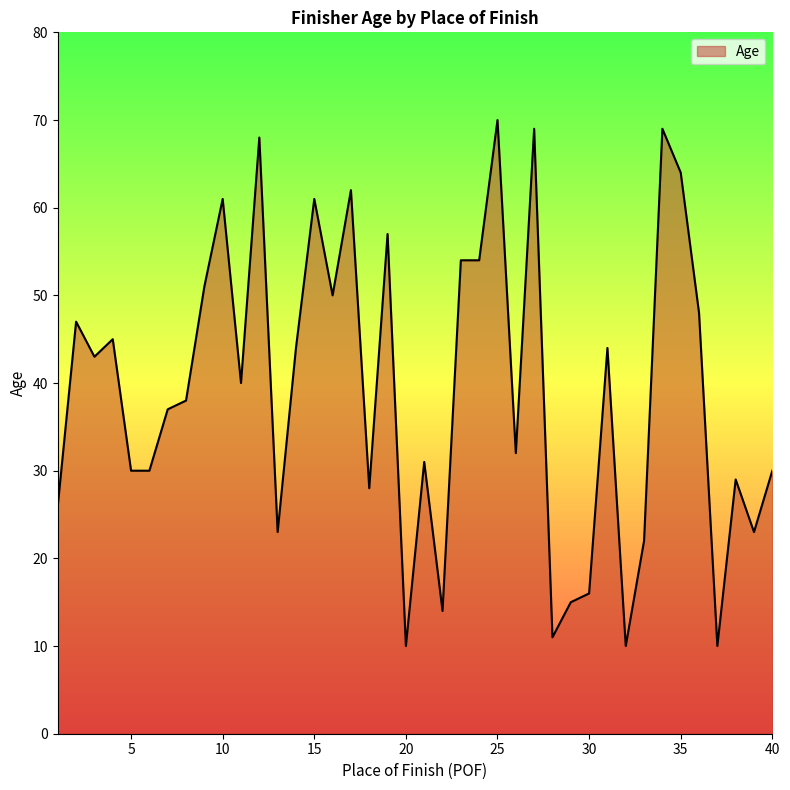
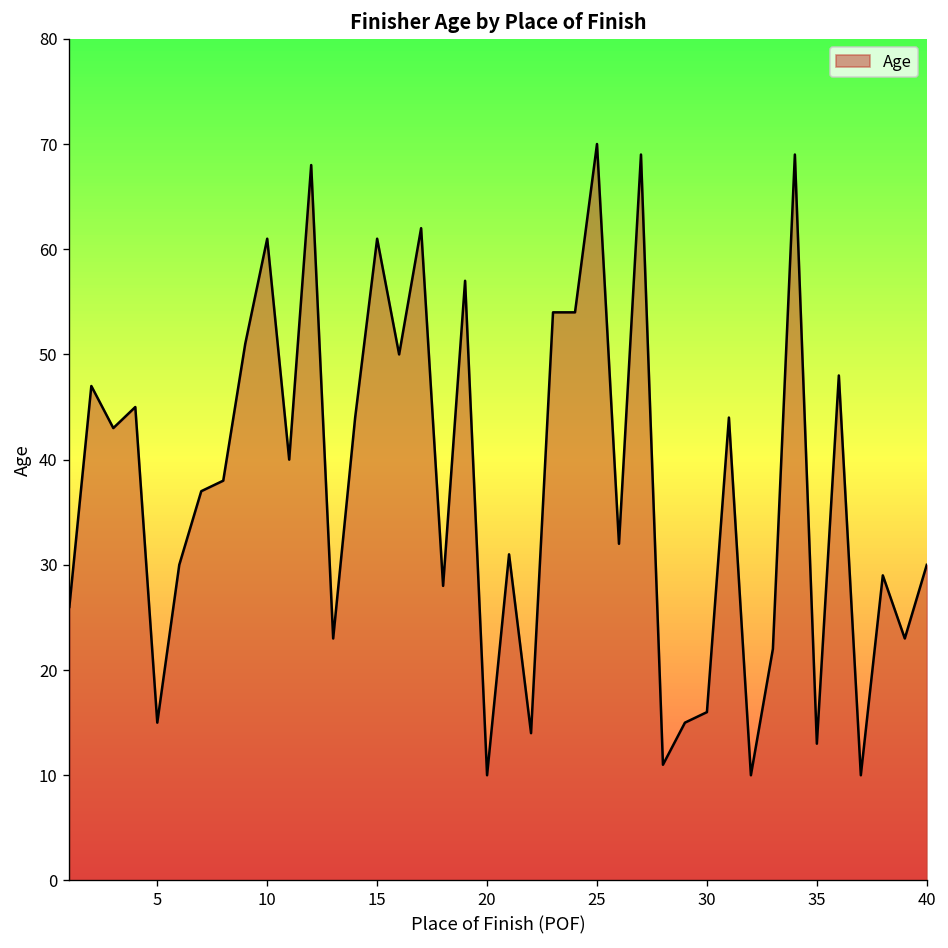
  {
-   "5": 30,
+   "5": 15,
    "10": 61,
    "15": 61,
    "20": 10,
    "25": 70,
    "30": 16,
-   "35": 64,
+   "35": 13,
    "40": 30
  }
